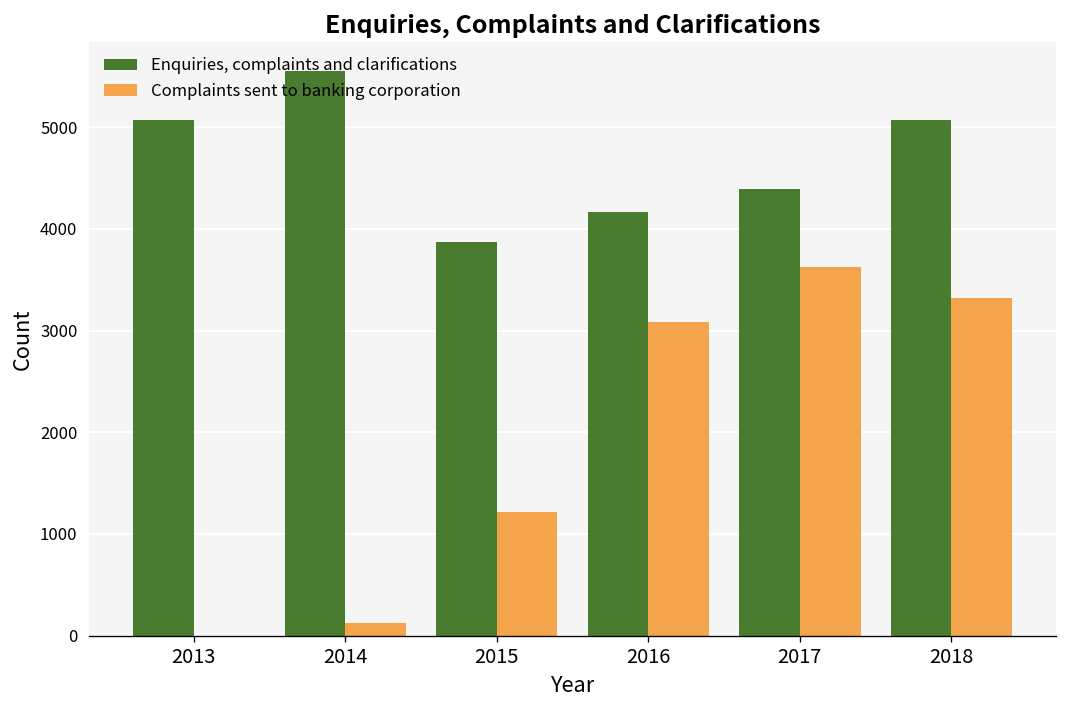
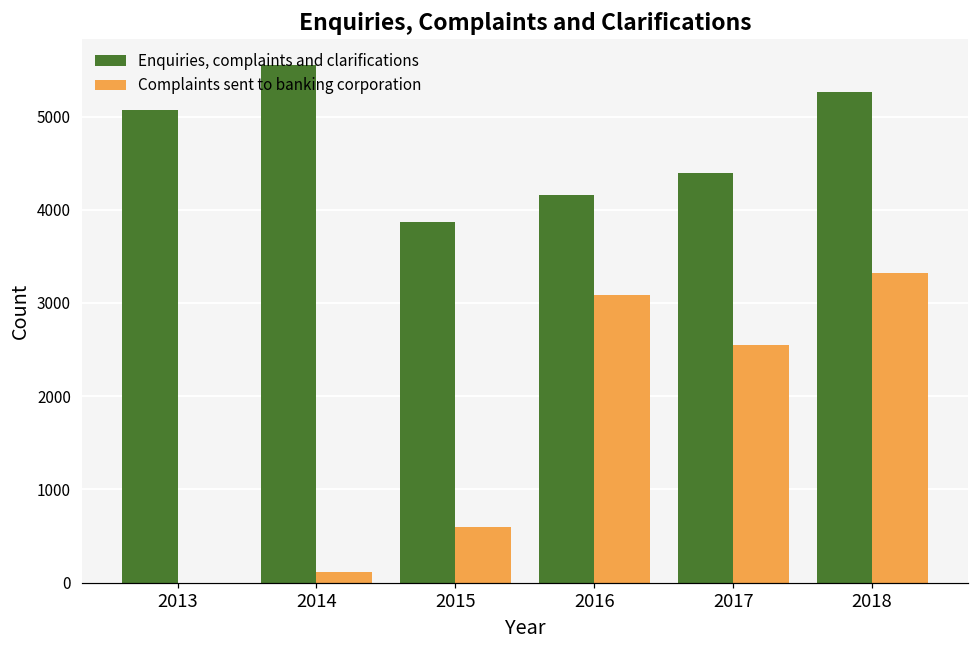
  {
    "Enquiries, complaints and clarifications": {
      "2013": 5100,
      "2014": 5600,
      "2015": 3900,
      "2016": 4200,
      "2017": 4400,
-     "2018": 5100
+     "2018": 5300
    },
    "Complaints sent to banking corporation": {
      "2013": 0,
      "2014": 100,
-     "2015": 1200,
+     "2015": 600,
      "2016": 3100,
-     "2017": 3600,
+     "2017": 2500,
      "2018": 3300
    }
  }
